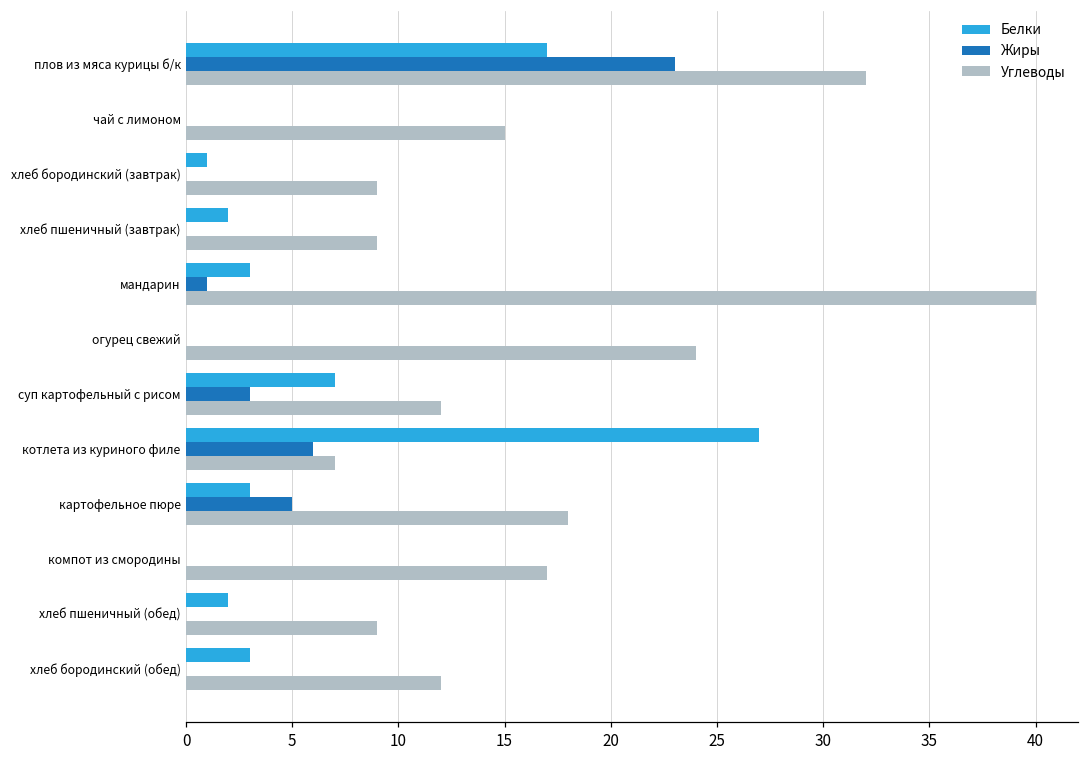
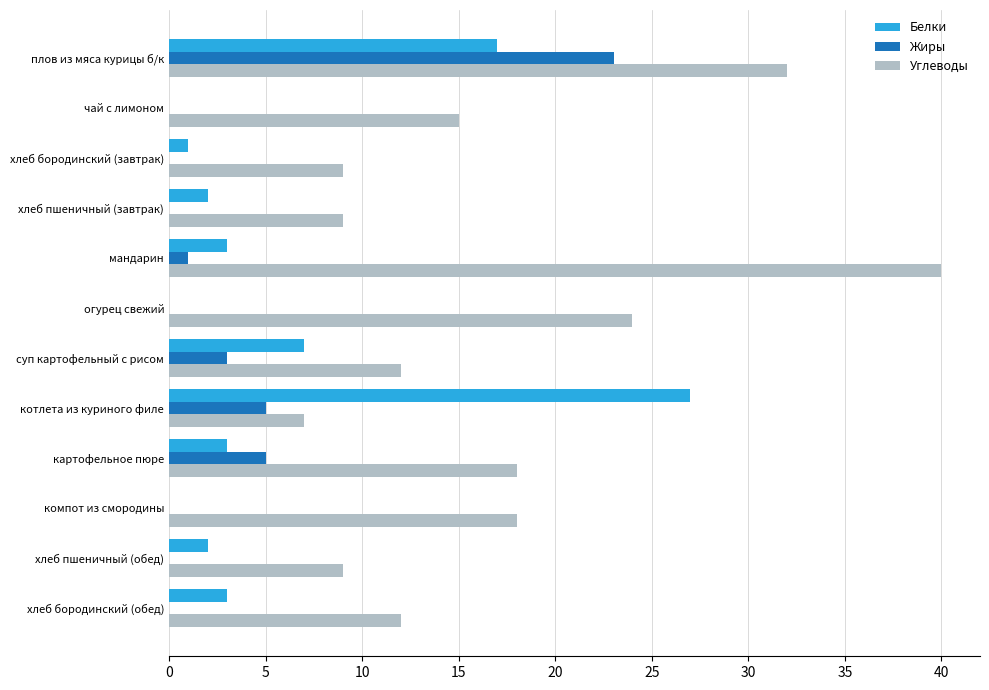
  {
    "Белки": {
      "плов из мяса курицы б/к": 17,
      "чай с лимоном": 0,
      "хлеб бородинский (завтрак)": 1,
      "хлеб пшеничный (завтрак)": 2,
      "мандарин": 3,
      "огурец свежий": 0,
      "суп картофельный с рисом": 7,
      "котлета из куриного филе": 27,
      "картофельное пюре": 3,
      "компот из смородины": 0,
      "хлеб пшеничный (обед)": 2,
      "хлеб бородинский (обед)": 3
    },
    "Жиры": {
      "плов из мяса курицы б/к": 23,
      "чай с лимоном": 0,
      "хлеб бородинский (завтрак)": 0,
      "хлеб пшеничный (завтрак)": 0,
      "мандарин": 1,
      "огурец свежий": 0,
      "суп картофельный с рисом": 3,
-     "котлета из куриного филе": 6,
+     "котлета из куриного филе": 5,
      "картофельное пюре": 5,
      "компот из смородины": 0,
      "хлеб пшеничный (обед)": 0,
      "хлеб бородинский (обед)": 0
    },
    "Углеводы": {
      "плов из мяса курицы б/к": 32,
      "чай с лимоном": 15,
      "хлеб бородинский (завтрак)": 9,
      "хлеб пшеничный (завтрак)": 9,
      "мандарин": 40,
      "огурец свежий": 24,
      "суп картофельный с рисом": 12,
      "котлета из куриного филе": 7,
      "картофельное пюре": 18,
-     "компот из смородины": 17,
+     "компот из смородины": 18,
      "хлеб пшеничный (обед)": 9,
      "хлеб бородинский (обед)": 12
    }
  }
